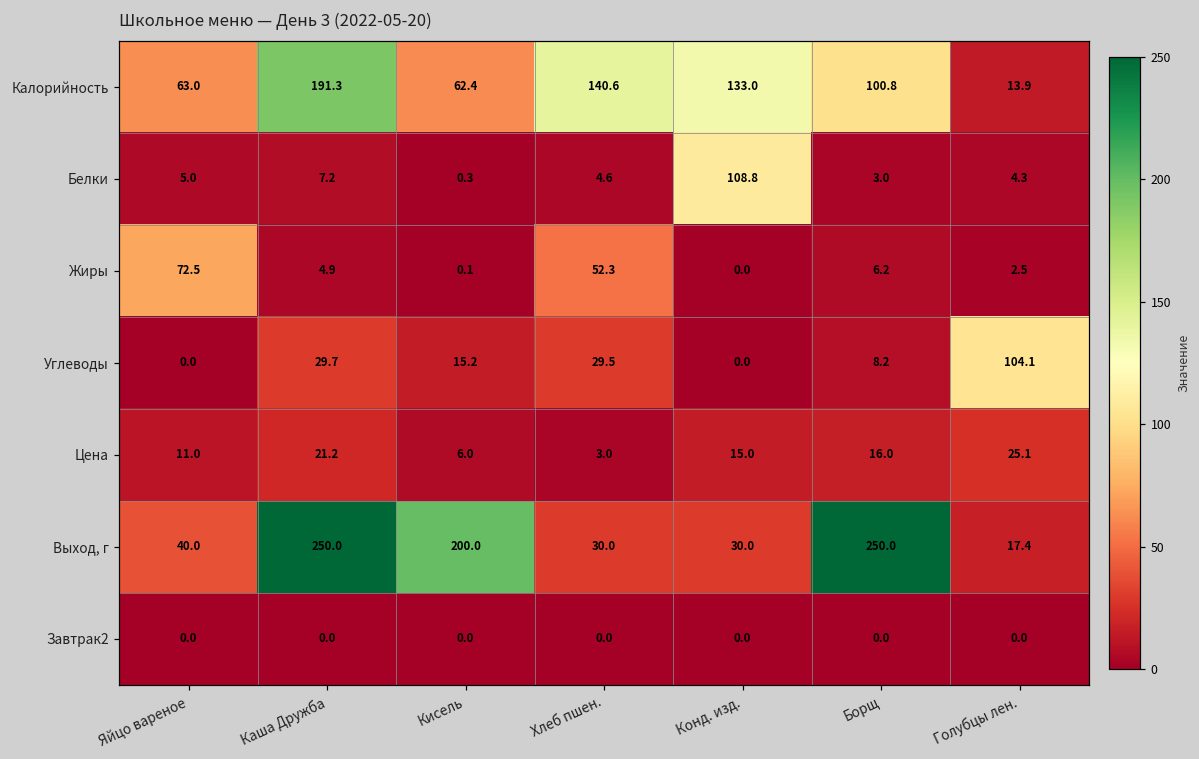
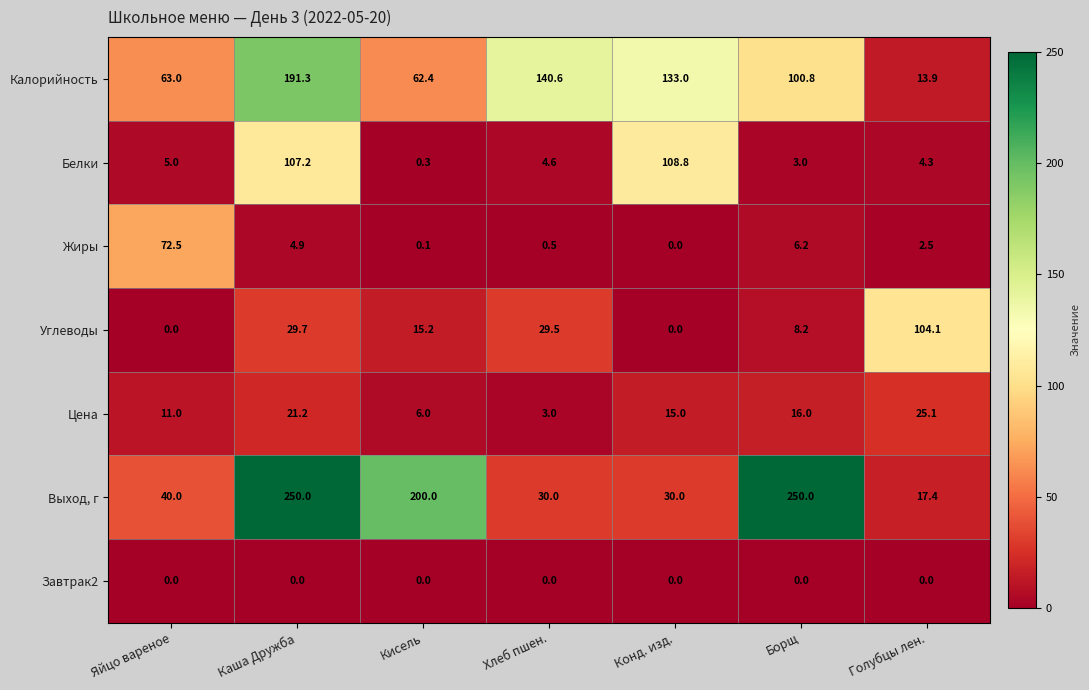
  {
    "Калорийность": {
      "Яйцо вареное": 63.0,
      "Каша Дружба": 191.3,
      "Кисель": 62.4,
      "Хлеб пшен.": 140.6,
      "Конд. изд.": 133.0,
      "Борщ": 100.8,
      "Голубцы лен.": 13.9
    },
    "Белки": {
      "Яйцо вареное": 5.0,
-     "Каша Дружба": 7.2,
+     "Каша Дружба": 107.2,
      "Кисель": 0.3,
      "Хлеб пшен.": 4.6,
      "Конд. изд.": 108.8,
      "Борщ": 3.0,
      "Голубцы лен.": 4.3
    },
    "Жиры": {
      "Яйцо вареное": 72.5,
      "Каша Дружба": 4.9,
      "Кисель": 0.1,
-     "Хлеб пшен.": 52.3,
+     "Хлеб пшен.": 0.5,
      "Конд. изд.": 0.0,
      "Борщ": 6.2,
      "Голубцы лен.": 2.5
    },
    "Углеводы": {
      "Яйцо вареное": 0.0,
      "Каша Дружба": 29.7,
      "Кисель": 15.2,
      "Хлеб пшен.": 29.5,
      "Конд. изд.": 0.0,
      "Борщ": 8.2,
      "Голубцы лен.": 104.1
    },
    "Цена": {
      "Яйцо вареное": 11.0,
      "Каша Дружба": 21.2,
      "Кисель": 6.0,
      "Хлеб пшен.": 3.0,
      "Конд. изд.": 15.0,
      "Борщ": 16.0,
      "Голубцы лен.": 25.1
    },
    "Выход, г": {
      "Яйцо вареное": 40.0,
      "Каша Дружба": 250.0,
      "Кисель": 200.0,
      "Хлеб пшен.": 30.0,
      "Конд. изд.": 30.0,
      "Борщ": 250.0,
      "Голубцы лен.": 17.4
    },
    "Завтрак2": {
      "Яйцо вареное": 0.0,
      "Каша Дружба": 0.0,
      "Кисель": 0.0,
      "Хлеб пшен.": 0.0,
      "Конд. изд.": 0.0,
      "Борщ": 0.0,
      "Голубцы лен.": 0.0
    }
  }
